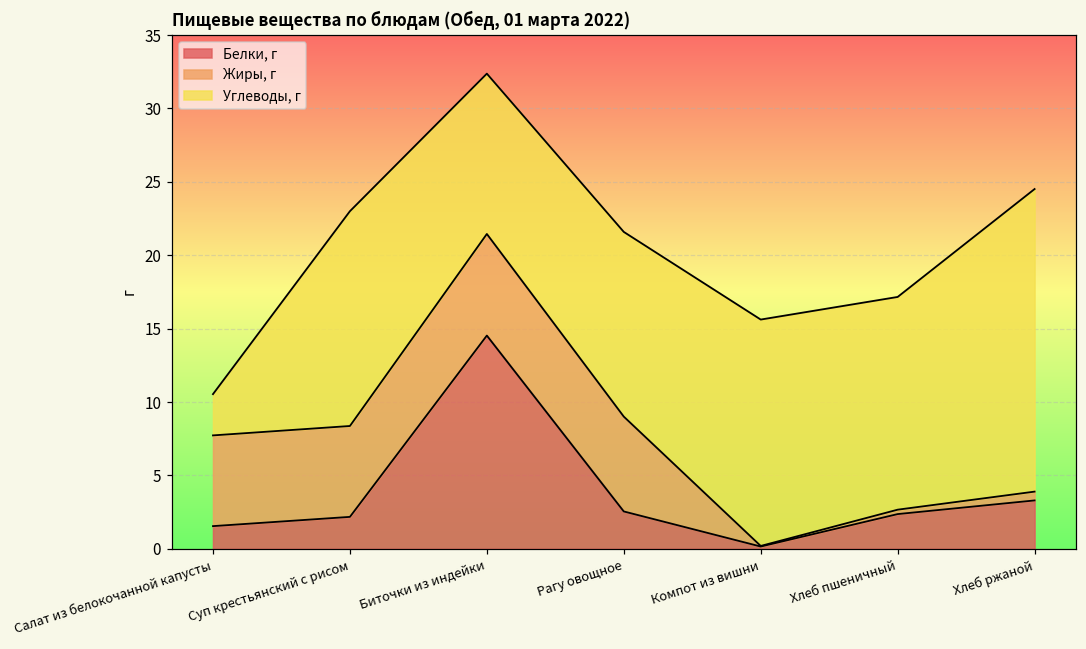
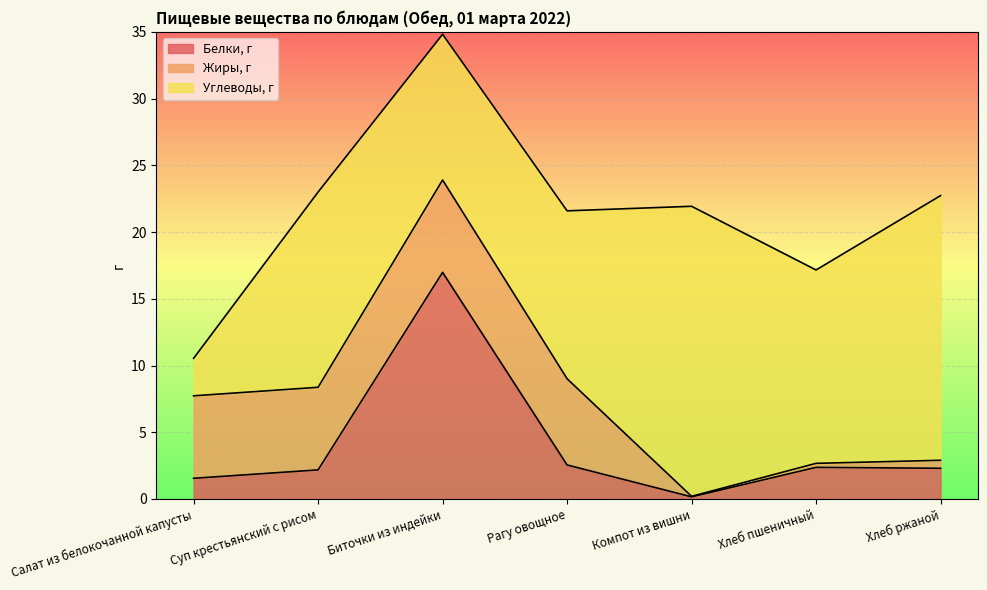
  {
    "Белки, г": {
      "Салат из белокочанной капусты": 1.6,
      "Суп крестьянский с рисом": 2.2,
-     "Биточки из индейки": 14.5,
+     "Биточки из индейки": 17.0,
      "Рагу овощное": 2.6,
      "Хлеб пшеничный": 2.4,
-     "Хлеб ржаной": 3.3
+     "Хлеб ржаной": 2.3
    },
    "Жиры, г": {
      "Салат из белокочанной капусты": 6.2,
      "Суп крестьянский с рисом": 6.2,
      "Биточки из индейки": 6.9,
      "Рагу овощное": 6.5,
      "Хлеб пшеничный": 0.3,
      "Хлеб ржаной": 0.6
    },
    "Углеводы, г": {
      "Салат из белокочанной капусты": 2.8,
      "Суп крестьянский с рисом": 14.6,
      "Биточки из индейки": 10.9,
      "Рагу овощное": 12.6,
-     "Компот из вишни": 15.4,
+     "Компот из вишни": 21.7,
      "Хлеб пшеничный": 14.5,
-     "Хлеб ржаной": 20.6
+     "Хлеб ржаной": 19.8
    }
  }
